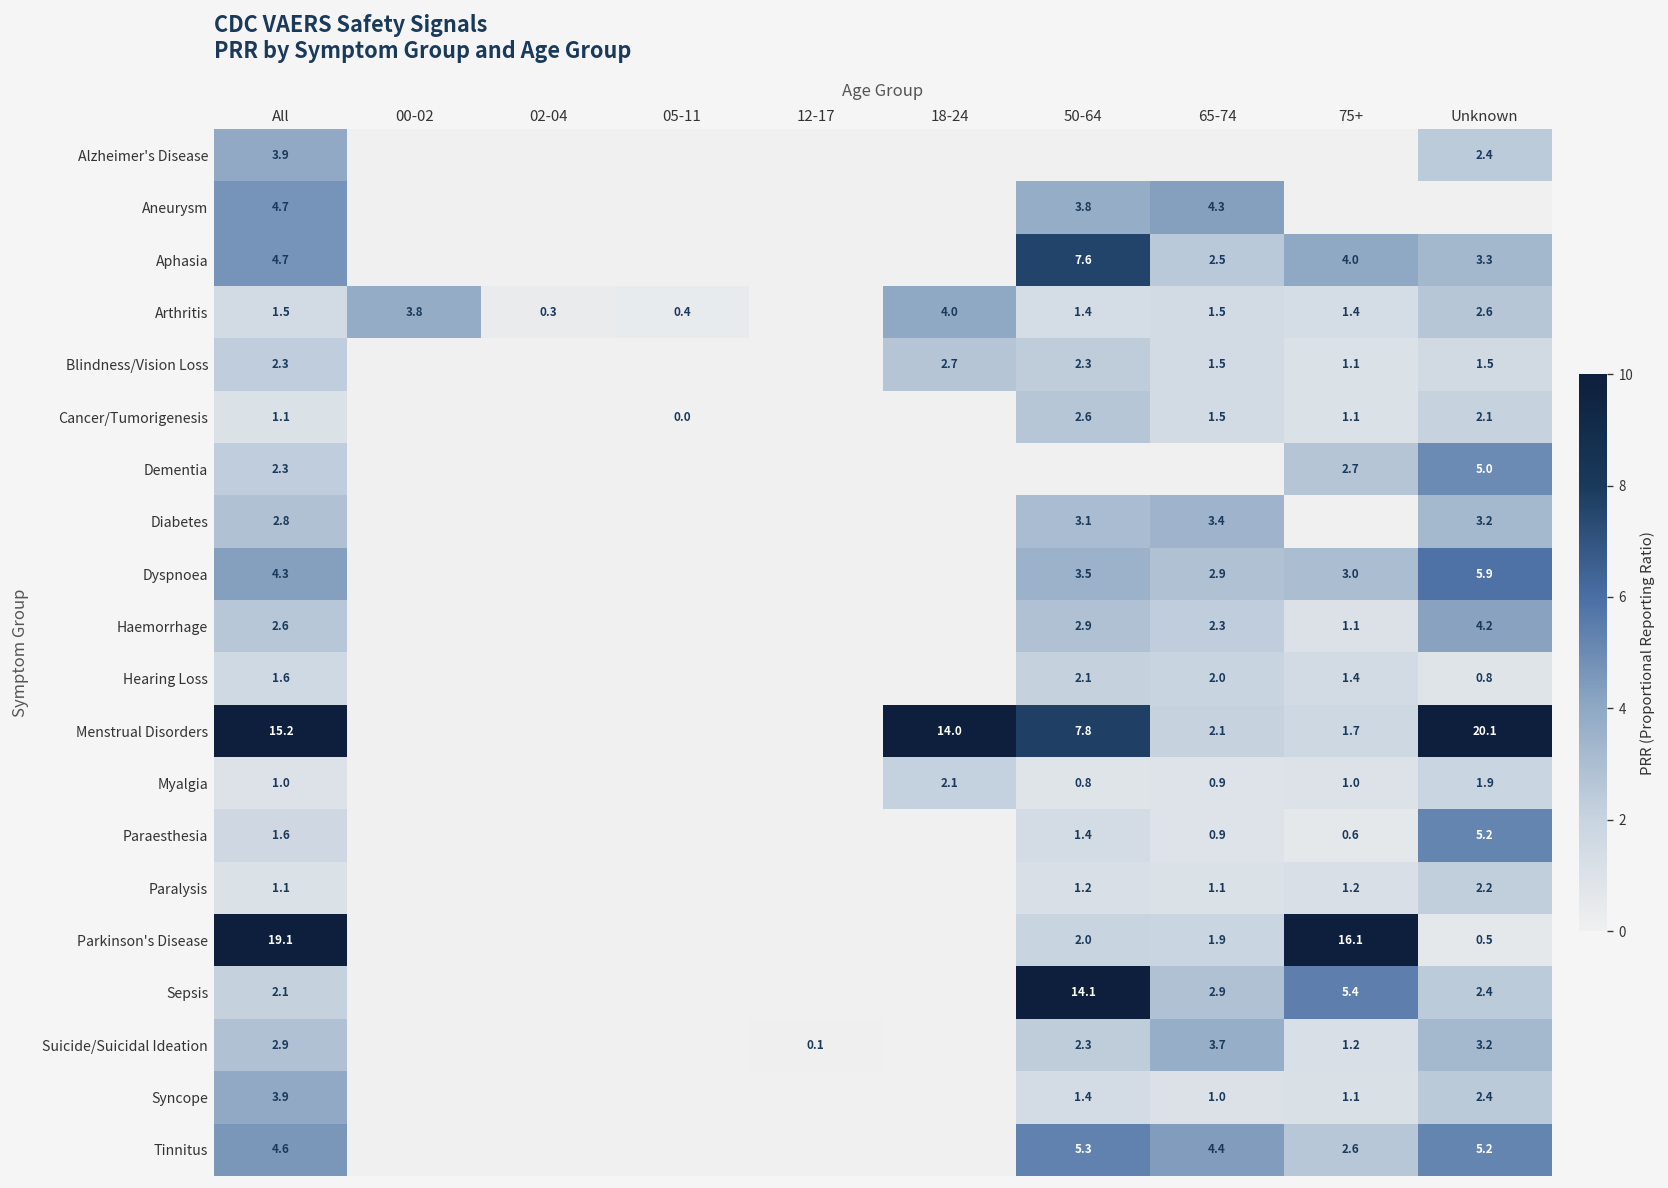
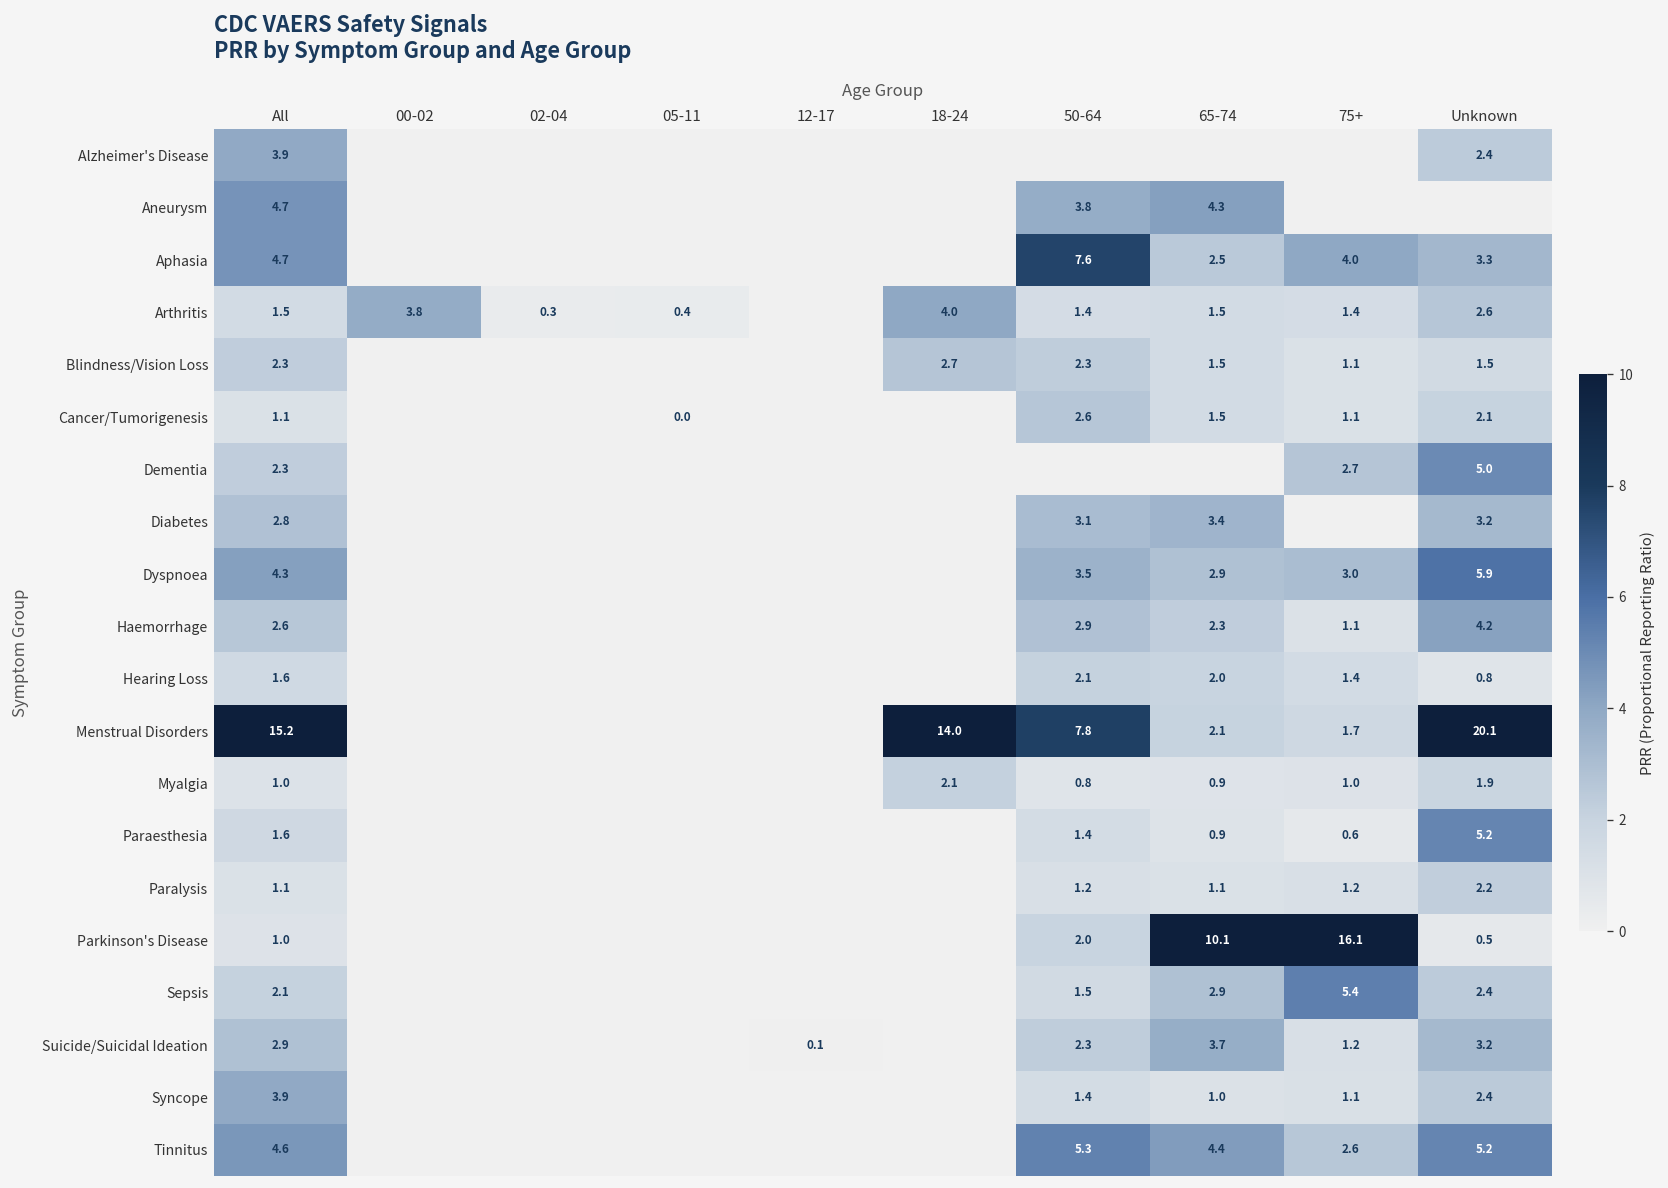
  {
    "Alzheimer's Disease": {
      "All": 3.9,
      "Unknown": 2.4
    },
    "Aneurysm": {
      "All": 4.7,
      "50-64": 3.8,
      "65-74": 4.3
    },
    "Aphasia": {
      "All": 4.7,
      "50-64": 7.6,
      "65-74": 2.5,
      "75+": 4.0,
      "Unknown": 3.3
    },
    "Arthritis": {
      "All": 1.5,
      "00-02": 3.8,
      "02-04": 0.3,
      "05-11": 0.4,
      "18-24": 4.0,
      "50-64": 1.4,
      "65-74": 1.5,
      "75+": 1.4,
      "Unknown": 2.6
    },
    "Blindness/Vision Loss": {
      "All": 2.3,
      "18-24": 2.7,
      "50-64": 2.3,
      "65-74": 1.5,
      "75+": 1.1,
      "Unknown": 1.5
    },
    "Cancer/Tumorigenesis": {
      "All": 1.1,
      "05-11": 0.0,
      "50-64": 2.6,
      "65-74": 1.5,
      "75+": 1.1,
      "Unknown": 2.1
    },
    "Dementia": {
      "All": 2.3,
      "75+": 2.7,
      "Unknown": 5.0
    },
    "Diabetes": {
      "All": 2.8,
      "50-64": 3.1,
      "65-74": 3.4,
      "Unknown": 3.2
    },
    "Dyspnoea": {
      "All": 4.3,
      "50-64": 3.5,
      "65-74": 2.9,
      "75+": 3.0,
      "Unknown": 5.9
    },
    "Haemorrhage": {
      "All": 2.6,
      "50-64": 2.9,
      "65-74": 2.3,
      "75+": 1.1,
      "Unknown": 4.2
    },
    "Hearing Loss": {
      "All": 1.6,
      "50-64": 2.1,
      "65-74": 2.0,
      "75+": 1.4,
      "Unknown": 0.8
    },
    "Menstrual Disorders": {
      "All": 15.2,
      "18-24": 14.0,
      "50-64": 7.8,
      "65-74": 2.1,
      "75+": 1.7,
      "Unknown": 20.1
    },
    "Myalgia": {
      "All": 1.0,
      "18-24": 2.1,
      "50-64": 0.8,
      "65-74": 0.9,
      "75+": 1.0,
      "Unknown": 1.9
    },
    "Paraesthesia": {
      "All": 1.6,
      "50-64": 1.4,
      "65-74": 0.9,
      "75+": 0.6,
      "Unknown": 5.2
    },
    "Paralysis": {
      "All": 1.1,
      "50-64": 1.2,
      "65-74": 1.1,
      "75+": 1.2,
      "Unknown": 2.2
    },
    "Parkinson's Disease": {
-     "All": 19.1,
+     "All": 1.0,
      "50-64": 2.0,
-     "65-74": 1.9,
+     "65-74": 10.1,
      "75+": 16.1,
      "Unknown": 0.5
    },
    "Sepsis": {
      "All": 2.1,
-     "50-64": 14.1,
+     "50-64": 1.5,
      "65-74": 2.9,
      "75+": 5.4,
      "Unknown": 2.4
    },
    "Suicide/Suicidal Ideation": {
      "All": 2.9,
      "12-17": 0.1,
      "50-64": 2.3,
      "65-74": 3.7,
      "75+": 1.2,
      "Unknown": 3.2
    },
    "Syncope": {
      "All": 3.9,
      "50-64": 1.4,
      "65-74": 1.0,
      "75+": 1.1,
      "Unknown": 2.4
    },
    "Tinnitus": {
      "All": 4.6,
      "50-64": 5.3,
      "65-74": 4.4,
      "75+": 2.6,
      "Unknown": 5.2
    }
  }
